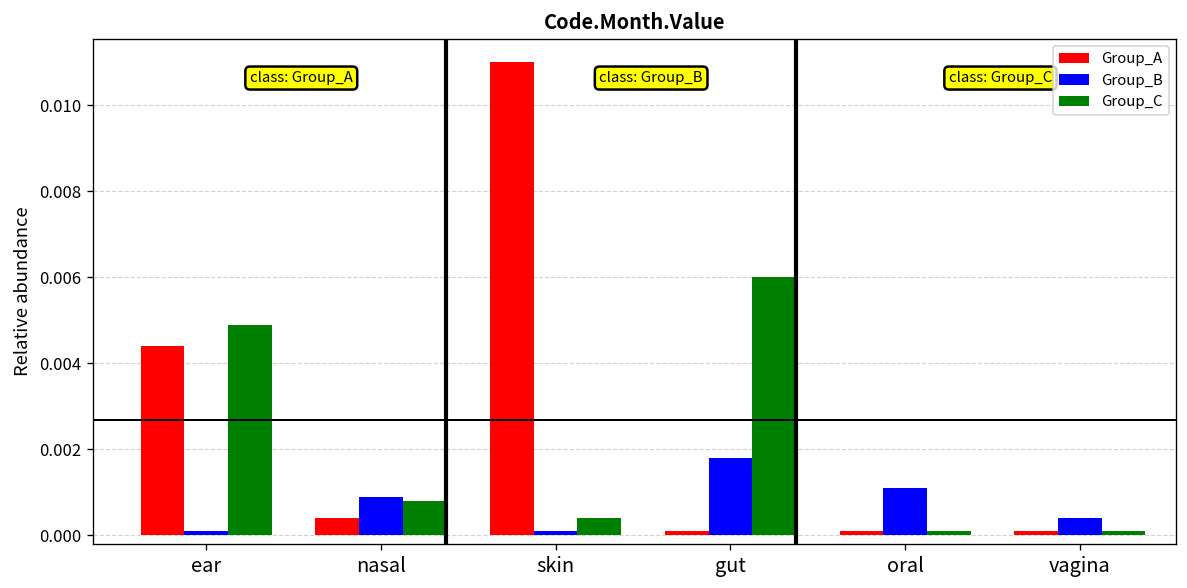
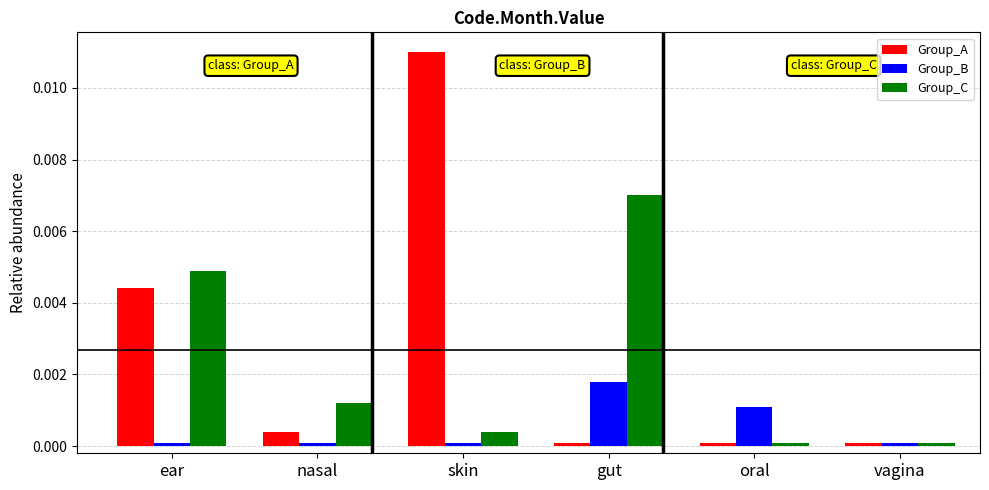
  {
    "Group_A": {
      "ear": 0.0044,
      "nasal": 0.0004,
      "skin": 0.0110,
      "gut": 0.0001,
      "oral": 0.0001,
      "vagina": 0.0001
    },
    "Group_B": {
      "ear": 0.0001,
-     "nasal": 0.0009,
+     "nasal": 0.0001,
      "skin": 0.0001,
      "gut": 0.0018,
      "oral": 0.0011,
-     "vagina": 0.0004
+     "vagina": 0.0001
    },
    "Group_C": {
      "ear": 0.0049,
-     "nasal": 0.0008,
+     "nasal": 0.0012,
      "skin": 0.0004,
-     "gut": 0.006,
+     "gut": 0.007,
      "oral": 0.0001,
      "vagina": 0.0001
    }
  }
